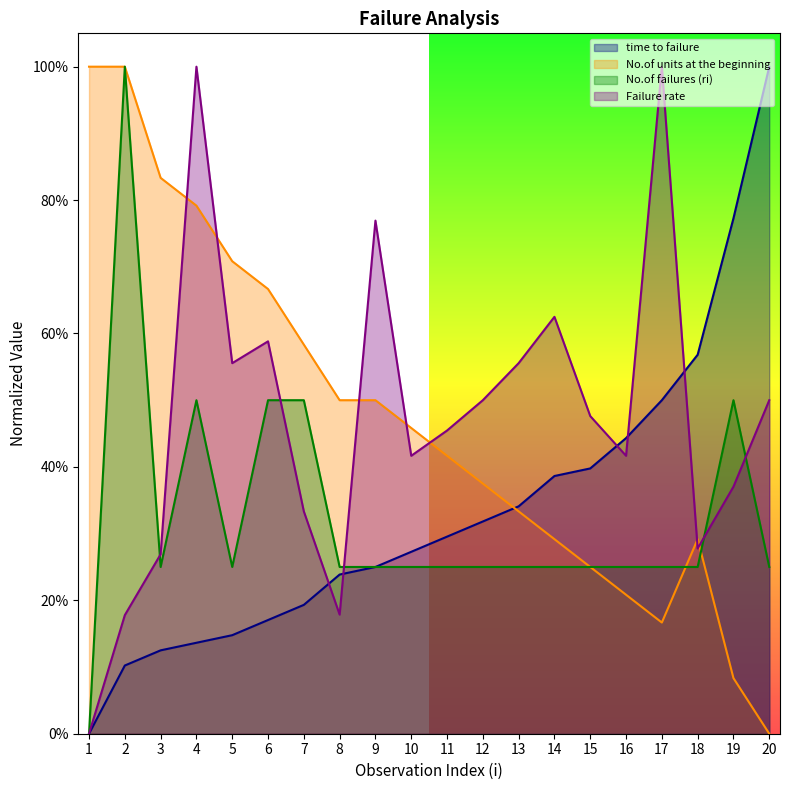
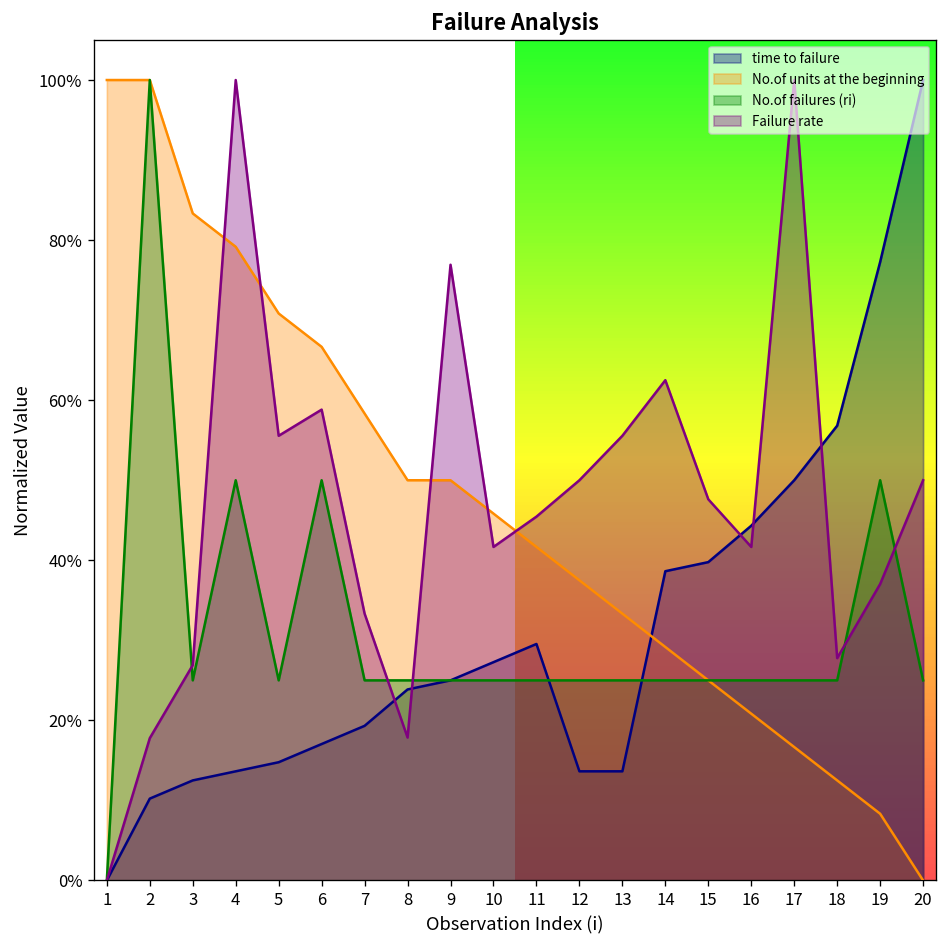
  {
    "time to failure": {
      "2": "10%",
      "3": "13%",
      "4": "14%",
      "5": "15%",
      "6": "17%",
      "7": "19%",
      "8": "24%",
      "10": "27%",
      "11": "30%",
-     "12": "32%",
-     "13": "34%",
+     "12": "14%",
+     "13": "14%",
      "14": "39%",
      "15": "40%",
      "16": "44%",
      "17": "50%",
      "18": "57%",
      "19": "77%"
    },
    "No.of units at the beginning": {
      "1": "100%",
      "3": "83%",
      "4": "79%",
      "5": "71%",
      "6": "67%",
      "7": "58%",
      "8": "50%",
      "9": "50%",
      "10": "46%",
      "11": "42%",
      "12": "38%",
      "13": "33%",
      "14": "29%",
      "16": "21%",
      "17": "17%",
-     "18": "29%",
+     "18": "13%",
      "19": "8%",
      "20": "0%"
    },
    "No.of failures (ri)": {
      "3": "25%",
      "4": "50%",
      "5": "25%",
      "6": "50%",
-     "7": "50%",
+     "7": "25%",
      "8": "25%",
      "10": "25%",
      "11": "25%",
      "12": "25%",
      "13": "25%",
      "14": "25%",
      "16": "25%",
      "17": "25%",
      "18": "25%",
      "19": "50%",
      "20": "25%"
    },
    "Failure rate": {
      "2": "18%",
      "3": "27%",
      "4": "100%",
      "5": "56%",
      "6": "59%",
      "7": "33%",
      "8": "18%",
      "9": "77%",
      "10": "42%",
      "11": "45%",
      "12": "50%",
      "13": "56%",
      "14": "63%",
      "15": "48%",
      "16": "42%",
      "18": "28%",
      "19": "37%",
      "20": "50%"
    }
  }
